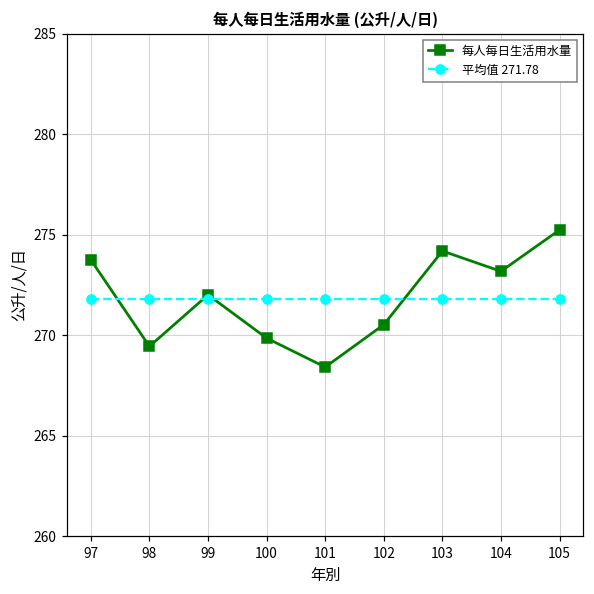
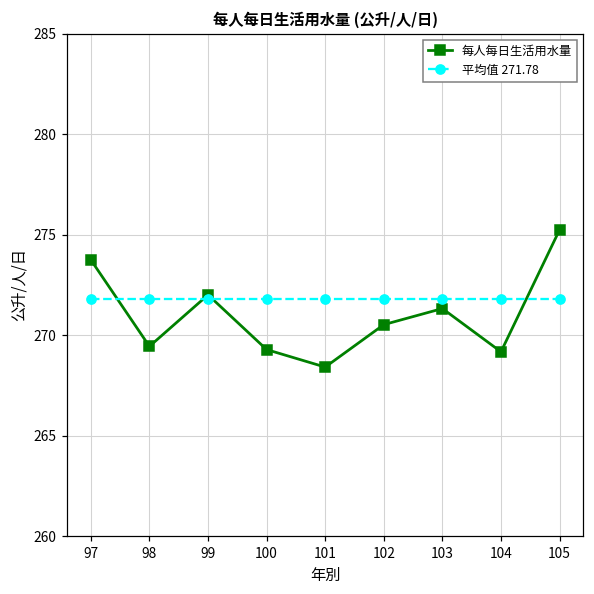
  {
    "每人每日生活用水量": {
      "97": 273.8,
      "98": 269.5,
      "99": 272.0,
-     "100": 269.9,
+     "100": 269.3,
      "101": 268.4,
      "102": 270.5,
-     "103": 274.2,
-     "104": 273.2,
+     "103": 271.3,
+     "104": 269.2,
      "105": 275.2
    },
    "平均值 271.78": {
      "97": 271.8,
      "98": 271.8,
      "99": 271.8,
      "100": 271.8,
      "101": 271.8,
      "102": 271.8,
      "103": 271.8,
      "104": 271.8,
      "105": 271.8
    }
  }
